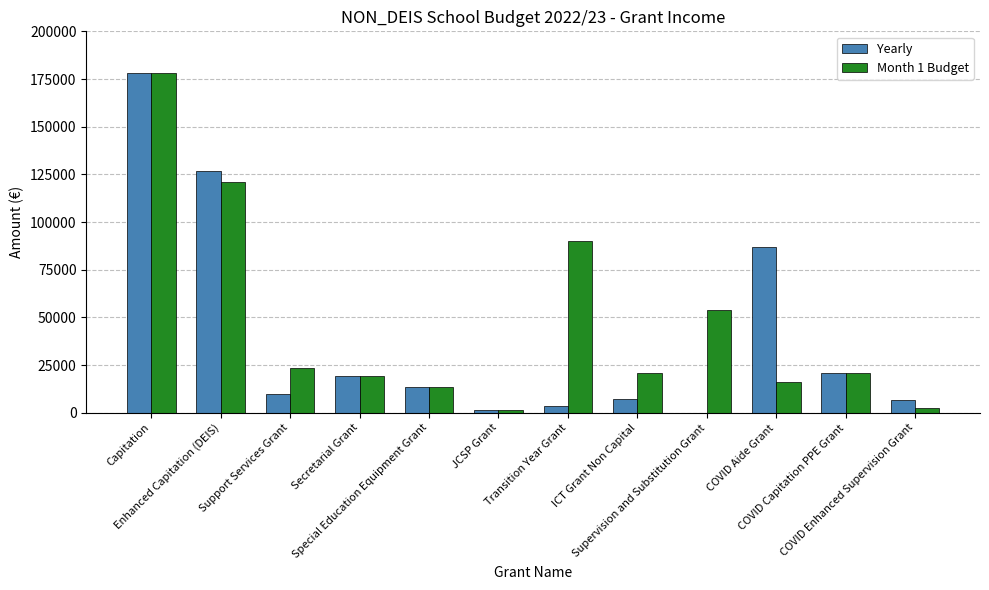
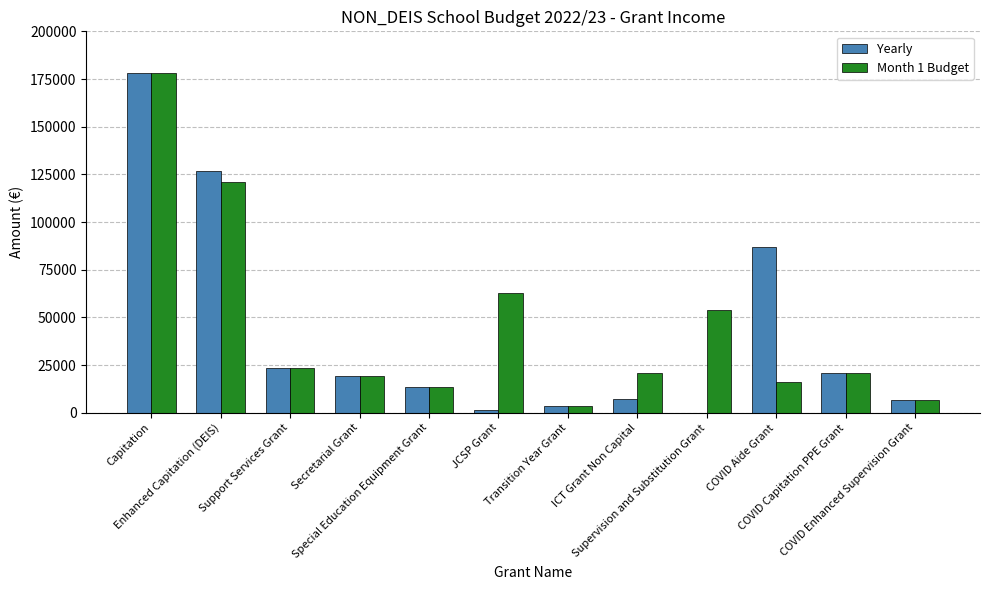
  {
    "Yearly": {
      "Capitation": 178000,
      "Enhanced Capitation (DEIS)": 127000,
-     "Support Services Grant": 10000,
+     "Support Services Grant": 23000,
      "Secretarial Grant": 19000,
      "Special Education Equipment Grant": 14000,
      "JCSP Grant": 2000,
      "Transition Year Grant": 3000,
      "ICT Grant Non Capital": 7000,
      "COVID Aide Grant": 87000,
      "COVID Capitation PPE Grant": 21000,
      "COVID Enhanced Supervision Grant": 7000
    },
    "Month 1 Budget": {
      "Capitation": 178000,
      "Enhanced Capitation (DEIS)": 121000,
      "Support Services Grant": 23000,
      "Secretarial Grant": 19000,
      "Special Education Equipment Grant": 14000,
-     "JCSP Grant": 2000,
-     "Transition Year Grant": 90000,
+     "JCSP Grant": 63000,
+     "Transition Year Grant": 3000,
      "ICT Grant Non Capital": 21000,
      "Supervision and Substitution Grant": 54000,
      "COVID Aide Grant": 16000,
      "COVID Capitation PPE Grant": 21000,
-     "COVID Enhanced Supervision Grant": 2000
+     "COVID Enhanced Supervision Grant": 7000
    }
  }
